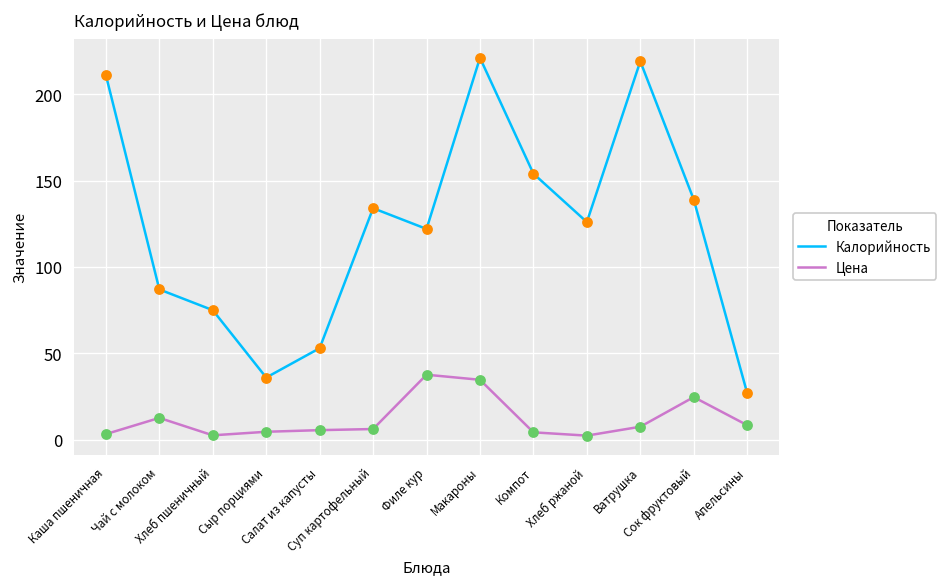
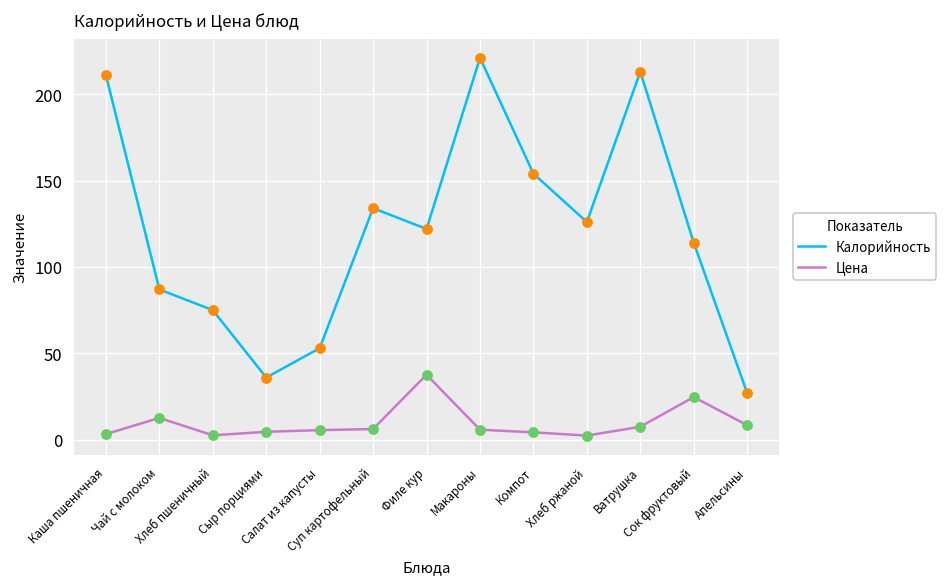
  {
    "Калорийность": {
      "Каша пшеничная": 211,
      "Чай с молоком": 87,
      "Хлеб пшеничный": 75,
      "Сыр порциями": 36,
      "Салат из капусты": 53,
      "Суп картофельный": 134,
      "Филе кур": 122,
      "Макароны": 221,
      "Компот": 154,
      "Хлеб ржаной": 126,
-     "Ватрушка": 219,
-     "Сок фруктовый": 139,
+     "Ватрушка": 213,
+     "Сок фруктовый": 114,
      "Апельсины": 27
    },
    "Цена": {
      "Каша пшеничная": 3,
      "Чай с молоком": 13,
      "Хлеб пшеничный": 3,
      "Сыр порциями": 5,
      "Салат из капусты": 6,
      "Суп картофельный": 6,
      "Филе кур": 38,
-     "Макароны": 35,
+     "Макароны": 6,
      "Компот": 4,
      "Хлеб ржаной": 2,
      "Ватрушка": 8,
      "Сок фруктовый": 25,
      "Апельсины": 8
    }
  }
